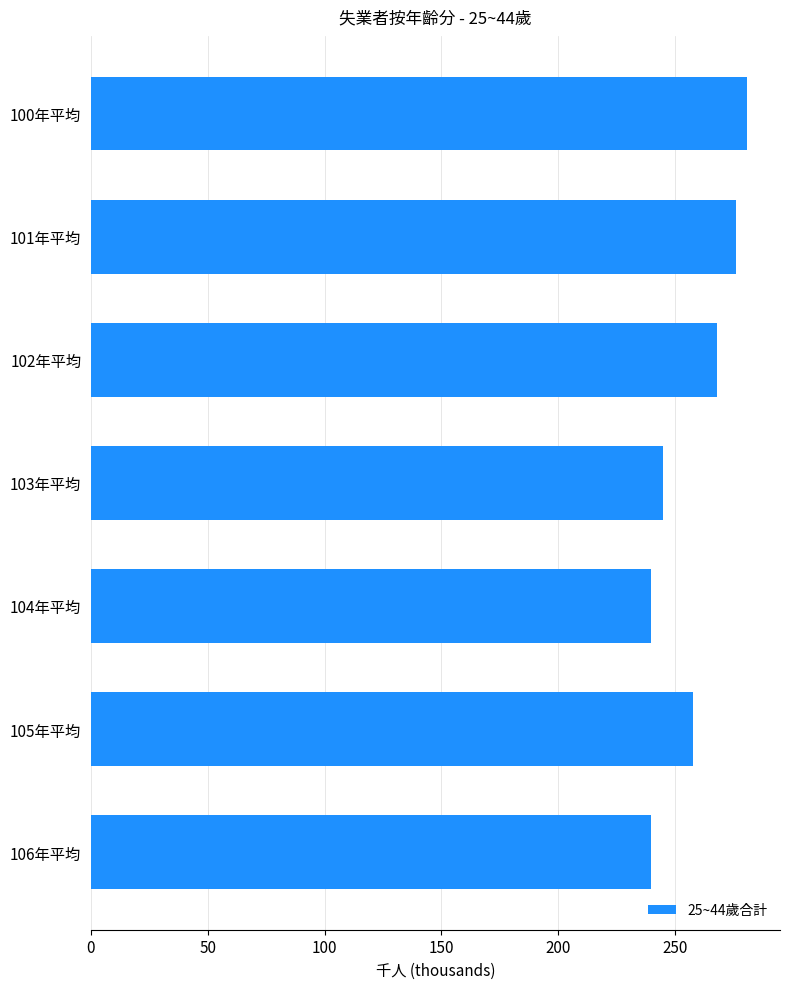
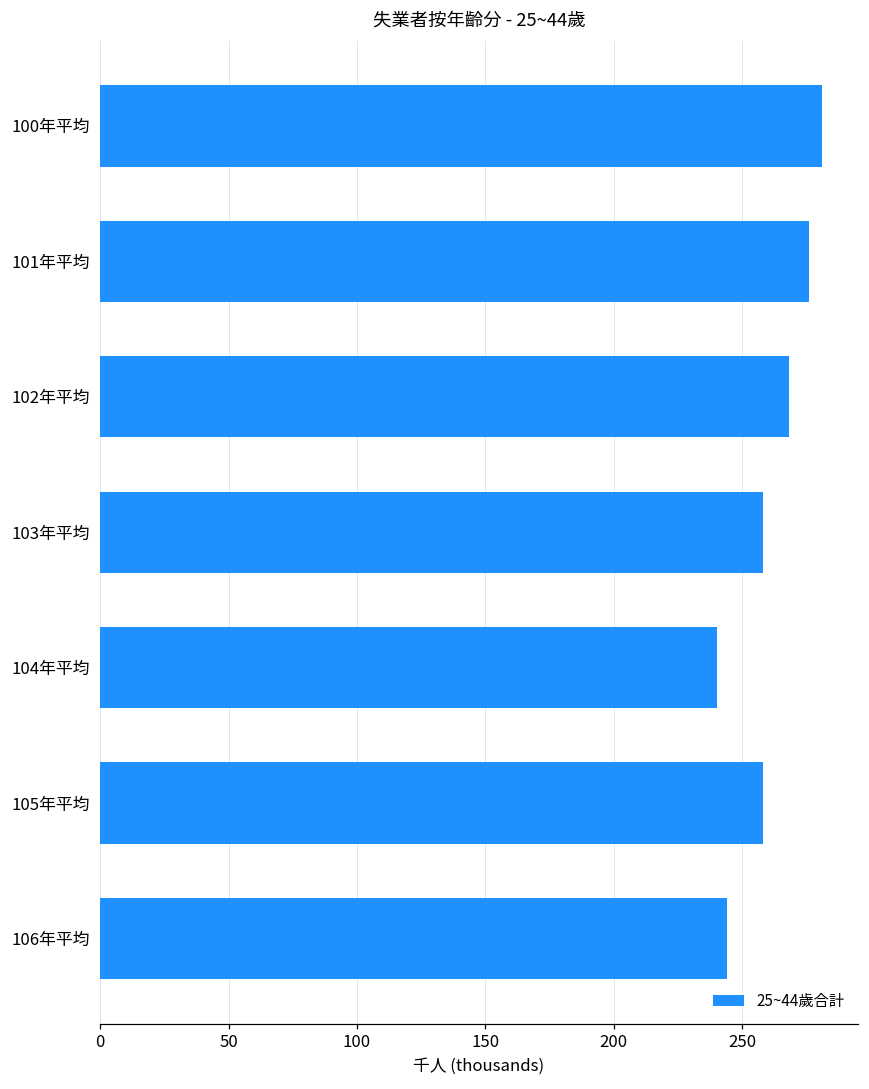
  {
    "100年平均": 281,
    "101年平均": 276,
    "102年平均": 268,
-   "103年平均": 245,
+   "103年平均": 258,
    "104年平均": 240,
    "105年平均": 258,
-   "106年平均": 240
+   "106年平均": 244
  }
